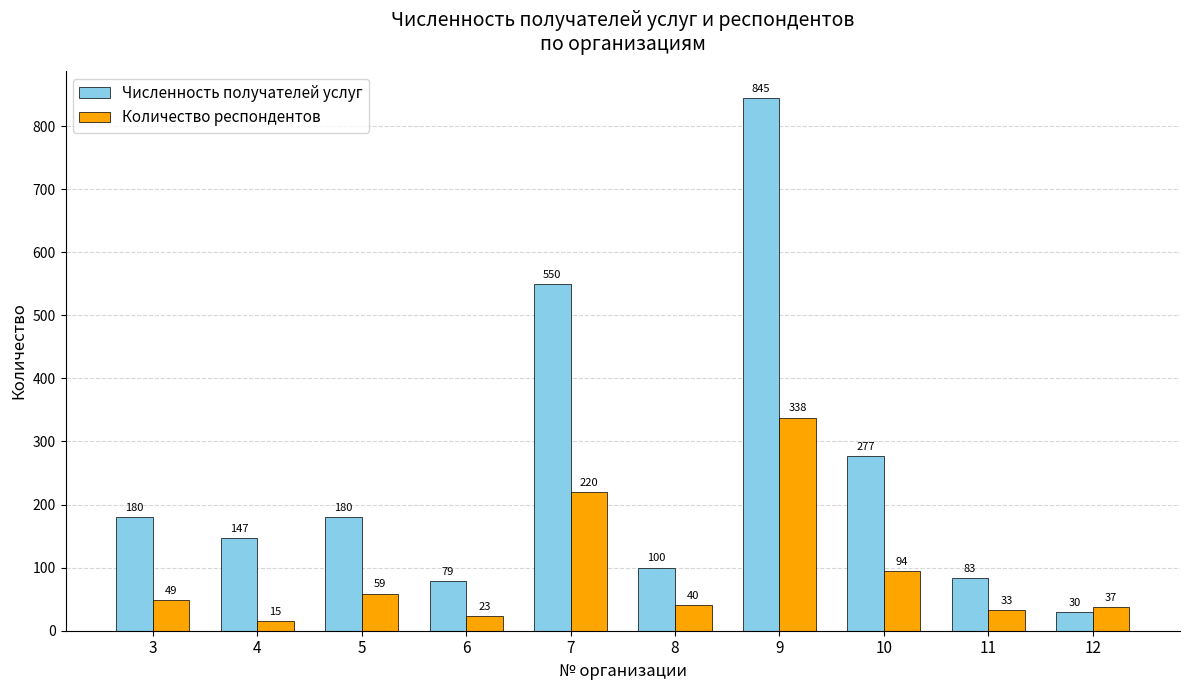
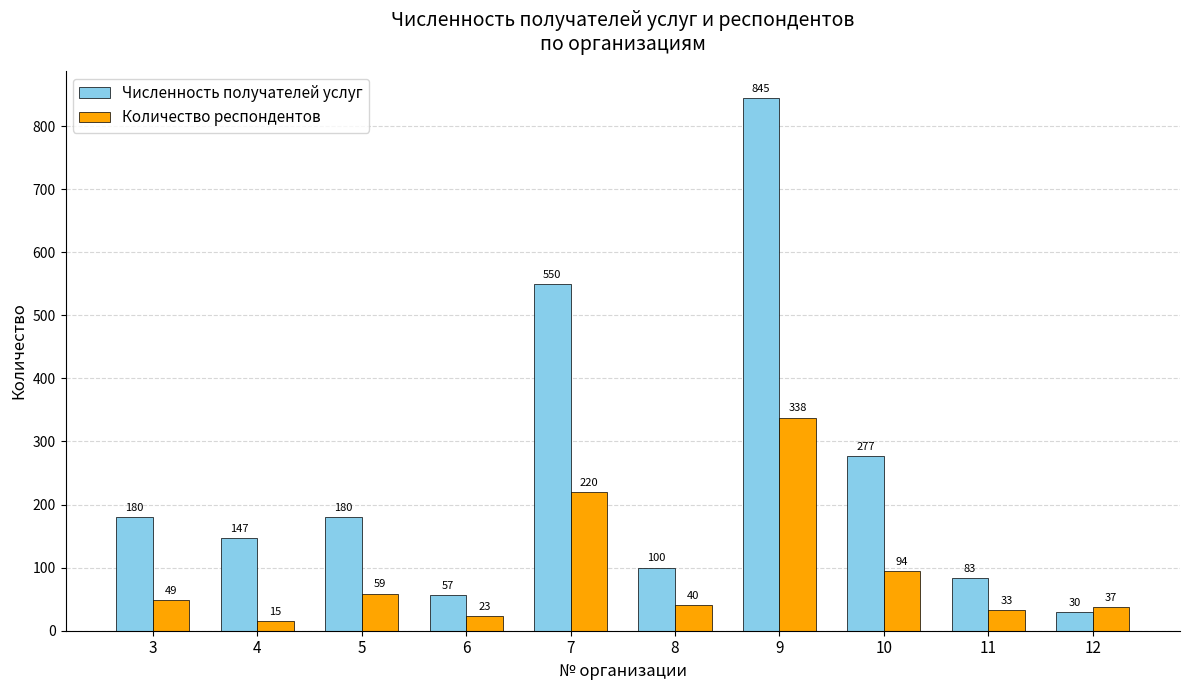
  {
    "Численность получателей услуг": {
      "3": 180,
      "4": 147,
      "5": 180,
-     "6": 79,
+     "6": 57,
      "7": 550,
      "8": 100,
      "9": 845,
      "10": 277,
      "11": 83,
      "12": 30
    },
    "Количество респондентов": {
      "3": 49,
      "4": 15,
      "5": 59,
      "6": 23,
      "7": 220,
      "8": 40,
      "9": 338,
      "10": 94,
      "11": 33,
      "12": 37
    }
  }
